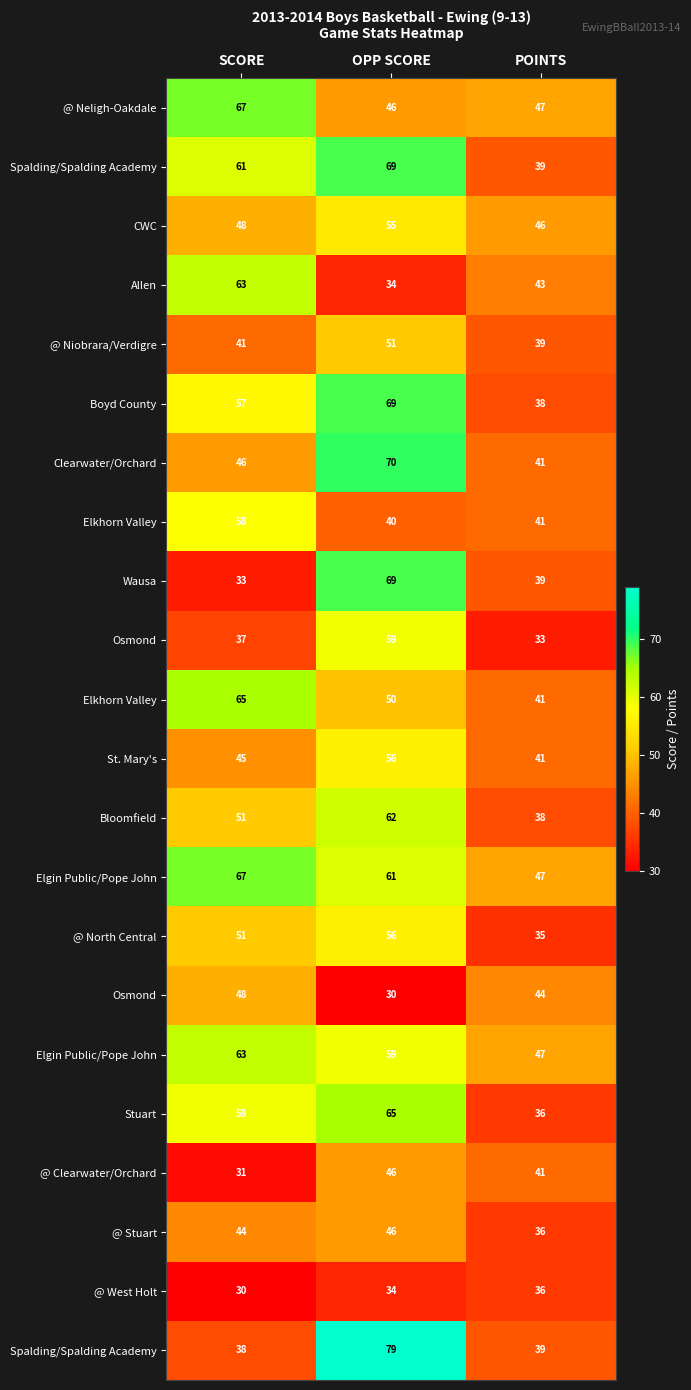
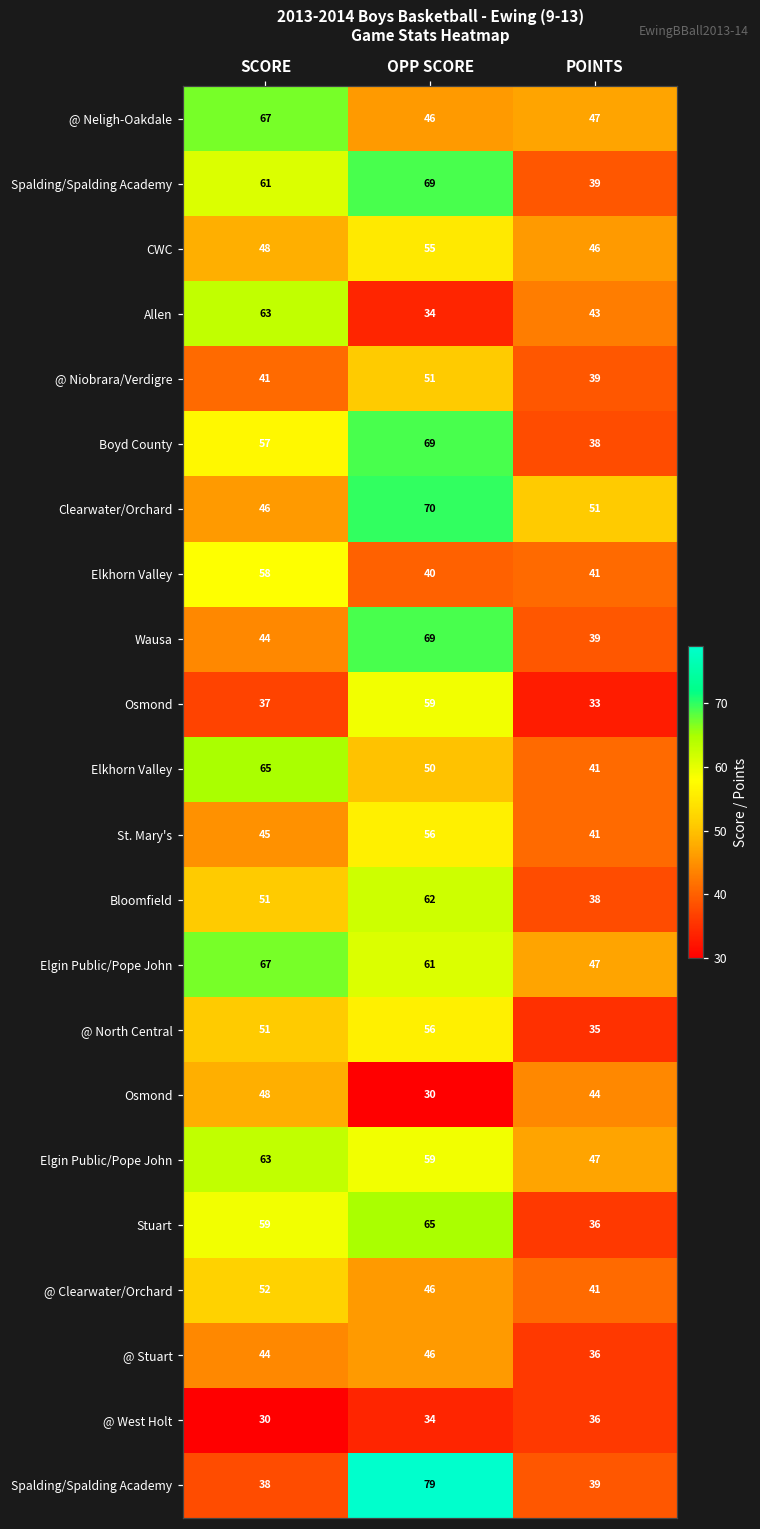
  {
    "@ Neligh-Oakdale": {
      "SCORE": 67,
      "OPP SCORE": 46,
      "POINTS": 47
    },
    "CWC": {
      "SCORE": 48,
      "OPP SCORE": 55,
      "POINTS": 46
    },
    "Allen": {
      "SCORE": 63,
      "OPP SCORE": 34,
      "POINTS": 43
    },
    "@ Niobrara/Verdigre": {
      "SCORE": 41,
      "OPP SCORE": 51,
      "POINTS": 39
    },
    "Boyd County": {
      "SCORE": 57,
      "OPP SCORE": 69,
      "POINTS": 38
    },
    "Clearwater/Orchard": {
      "SCORE": 46,
      "OPP SCORE": 70,
-     "POINTS": 41
+     "POINTS": 51
    },
    "Wausa": {
-     "SCORE": 33,
+     "SCORE": 44,
      "OPP SCORE": 69,
      "POINTS": 39
    },
    "St. Mary's": {
      "SCORE": 45,
      "OPP SCORE": 56,
      "POINTS": 41
    },
    "Bloomfield": {
      "SCORE": 51,
      "OPP SCORE": 62,
      "POINTS": 38
    },
    "@ North Central": {
      "SCORE": 51,
      "OPP SCORE": 56,
      "POINTS": 35
    },
    "Stuart": {
      "SCORE": 59,
      "OPP SCORE": 65,
      "POINTS": 36
    },
    "@ Clearwater/Orchard": {
-     "SCORE": 31,
+     "SCORE": 52,
      "OPP SCORE": 46,
      "POINTS": 41
    },
    "@ Stuart": {
      "SCORE": 44,
      "OPP SCORE": 46,
      "POINTS": 36
    },
    "@ West Holt": {
      "SCORE": 30,
      "OPP SCORE": 34,
      "POINTS": 36
    }
  }
